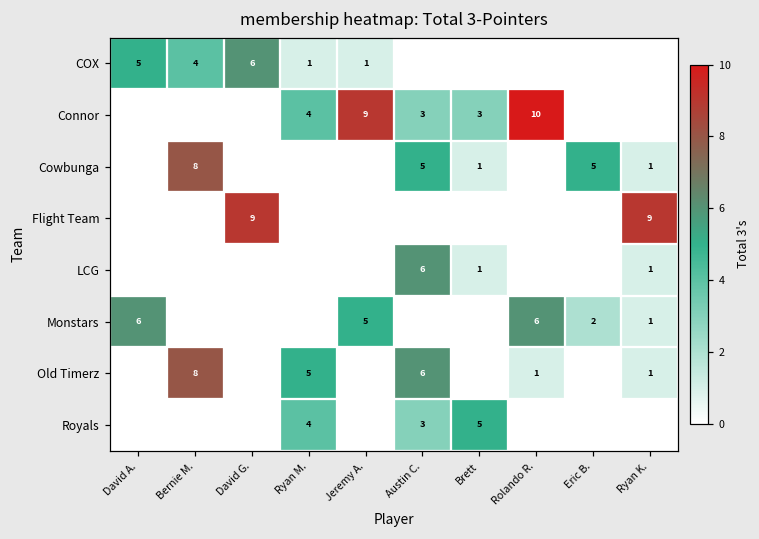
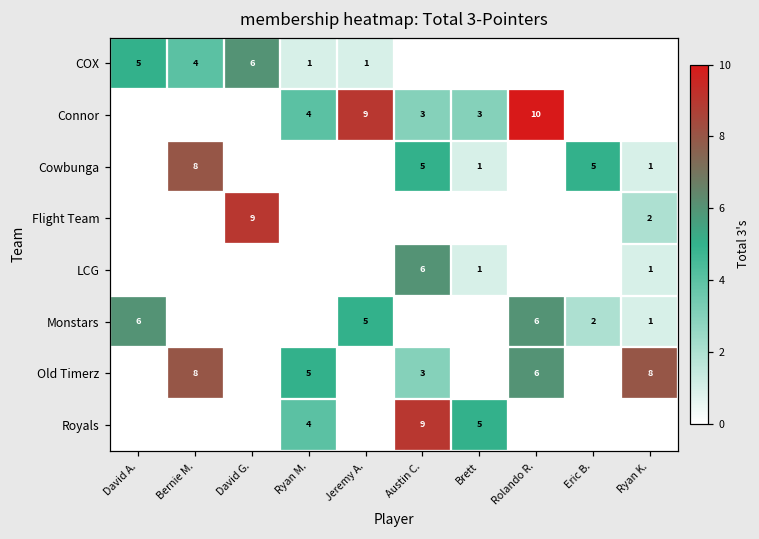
  {
    "COX": {
      "David A.": 5,
      "Bernie M.": 4,
      "David G.": 6,
      "Ryan M.": 1,
      "Jeremy A.": 1
    },
    "Connor": {
      "Ryan M.": 4,
      "Jeremy A.": 9,
      "Austin C.": 3,
      "Brett": 3,
      "Rolando R.": 10
    },
    "Cowbunga": {
      "Bernie M.": 8,
      "Austin C.": 5,
      "Brett": 1,
      "Eric B.": 5,
      "Ryan K.": 1
    },
    "Flight Team": {
      "David G.": 9,
-     "Ryan K.": 9
+     "Ryan K.": 2
    },
    "LCG": {
      "Austin C.": 6,
      "Brett": 1,
      "Ryan K.": 1
    },
    "Monstars": {
      "David A.": 6,
      "Jeremy A.": 5,
      "Rolando R.": 6,
      "Eric B.": 2,
      "Ryan K.": 1
    },
    "Old Timerz": {
      "Bernie M.": 8,
      "Ryan M.": 5,
-     "Austin C.": 6,
-     "Rolando R.": 1,
-     "Ryan K.": 1
+     "Austin C.": 3,
+     "Rolando R.": 6,
+     "Ryan K.": 8
    },
    "Royals": {
      "Ryan M.": 4,
-     "Austin C.": 3,
+     "Austin C.": 9,
      "Brett": 5
    }
  }
